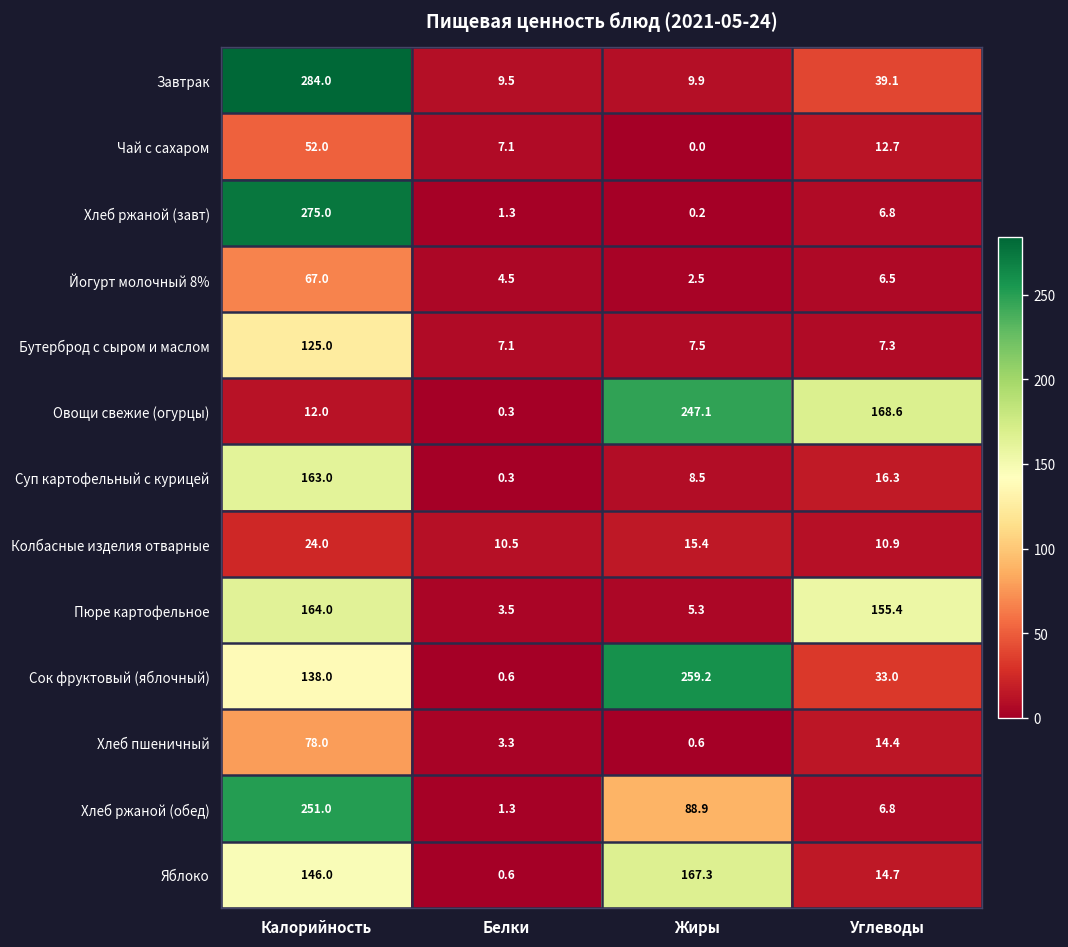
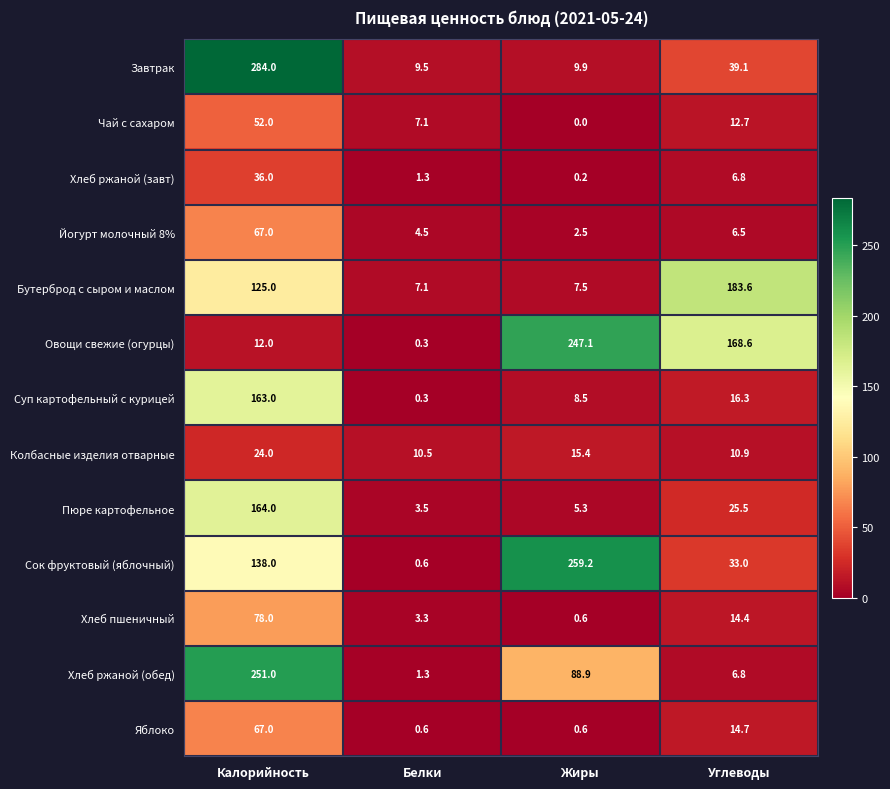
  {
    "Завтрак": {
      "Калорийность": 284.0,
      "Белки": 9.5,
      "Жиры": 9.9,
      "Углеводы": 39.1
    },
    "Чай с сахаром": {
      "Калорийность": 52.0,
      "Белки": 7.1,
      "Жиры": 0.0,
      "Углеводы": 12.7
    },
    "Хлеб ржаной (завт)": {
-     "Калорийность": 275.0,
+     "Калорийность": 36.0,
      "Белки": 1.3,
      "Жиры": 0.2,
      "Углеводы": 6.8
    },
    "Йогурт молочный 8%": {
      "Калорийность": 67.0,
      "Белки": 4.5,
      "Жиры": 2.5,
      "Углеводы": 6.5
    },
    "Бутерброд с сыром и маслом": {
      "Калорийность": 125.0,
      "Белки": 7.1,
      "Жиры": 7.5,
-     "Углеводы": 7.3
+     "Углеводы": 183.6
    },
    "Овощи свежие (огурцы)": {
      "Калорийность": 12.0,
      "Белки": 0.3,
      "Жиры": 247.1,
      "Углеводы": 168.6
    },
    "Суп картофельный с курицей": {
      "Калорийность": 163.0,
      "Белки": 0.3,
      "Жиры": 8.5,
      "Углеводы": 16.3
    },
    "Колбасные изделия отварные": {
      "Калорийность": 24.0,
      "Белки": 10.5,
      "Жиры": 15.4,
      "Углеводы": 10.9
    },
    "Пюре картофельное": {
      "Калорийность": 164.0,
      "Белки": 3.5,
      "Жиры": 5.3,
-     "Углеводы": 155.4
+     "Углеводы": 25.5
    },
    "Сок фруктовый (яблочный)": {
      "Калорийность": 138.0,
      "Белки": 0.6,
      "Жиры": 259.2,
      "Углеводы": 33.0
    },
    "Хлеб пшеничный": {
      "Калорийность": 78.0,
      "Белки": 3.3,
      "Жиры": 0.6,
      "Углеводы": 14.4
    },
    "Хлеб ржаной (обед)": {
      "Калорийность": 251.0,
      "Белки": 1.3,
      "Жиры": 88.9,
      "Углеводы": 6.8
    },
    "Яблоко": {
-     "Калорийность": 146.0,
+     "Калорийность": 67.0,
      "Белки": 0.6,
-     "Жиры": 167.3,
+     "Жиры": 0.6,
      "Углеводы": 14.7
    }
  }
